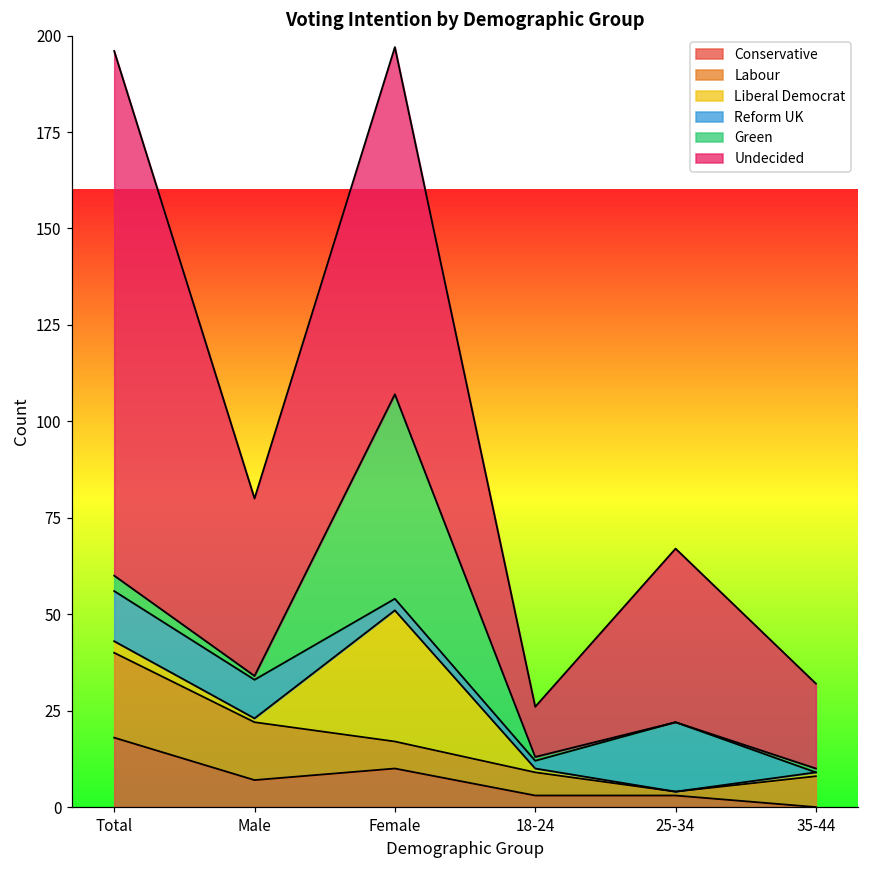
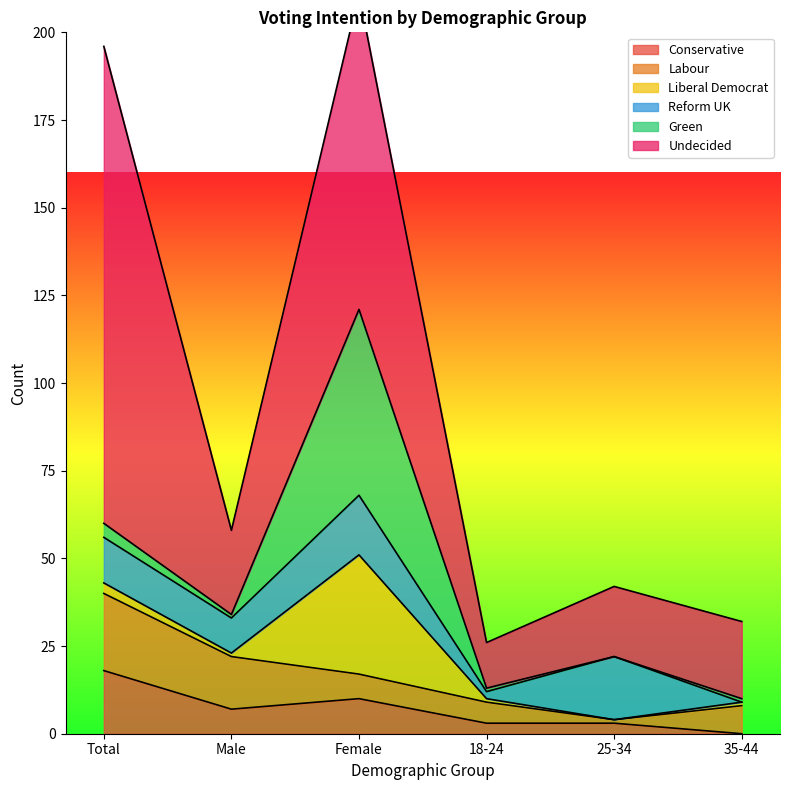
  {
    "Liberal Democrat": {
      "Total": 3,
      "Male": 1,
      "Female": 34,
      "18-24": 1
    },
    "Reform UK": {
      "Total": 13,
      "Male": 10,
-     "Female": 3,
+     "Female": 17,
      "18-24": 2
    },
    "Green": {
      "Total": 4,
      "Male": 1,
      "Female": 53,
      "18-24": 1,
      "35-44": 1
    },
    "Undecided": {
      "Total": 136,
-     "Male": 46,
+     "Male": 24,
      "18-24": 13,
-     "25-34": 45,
+     "25-34": 20,
      "35-44": 22
    }
  }
